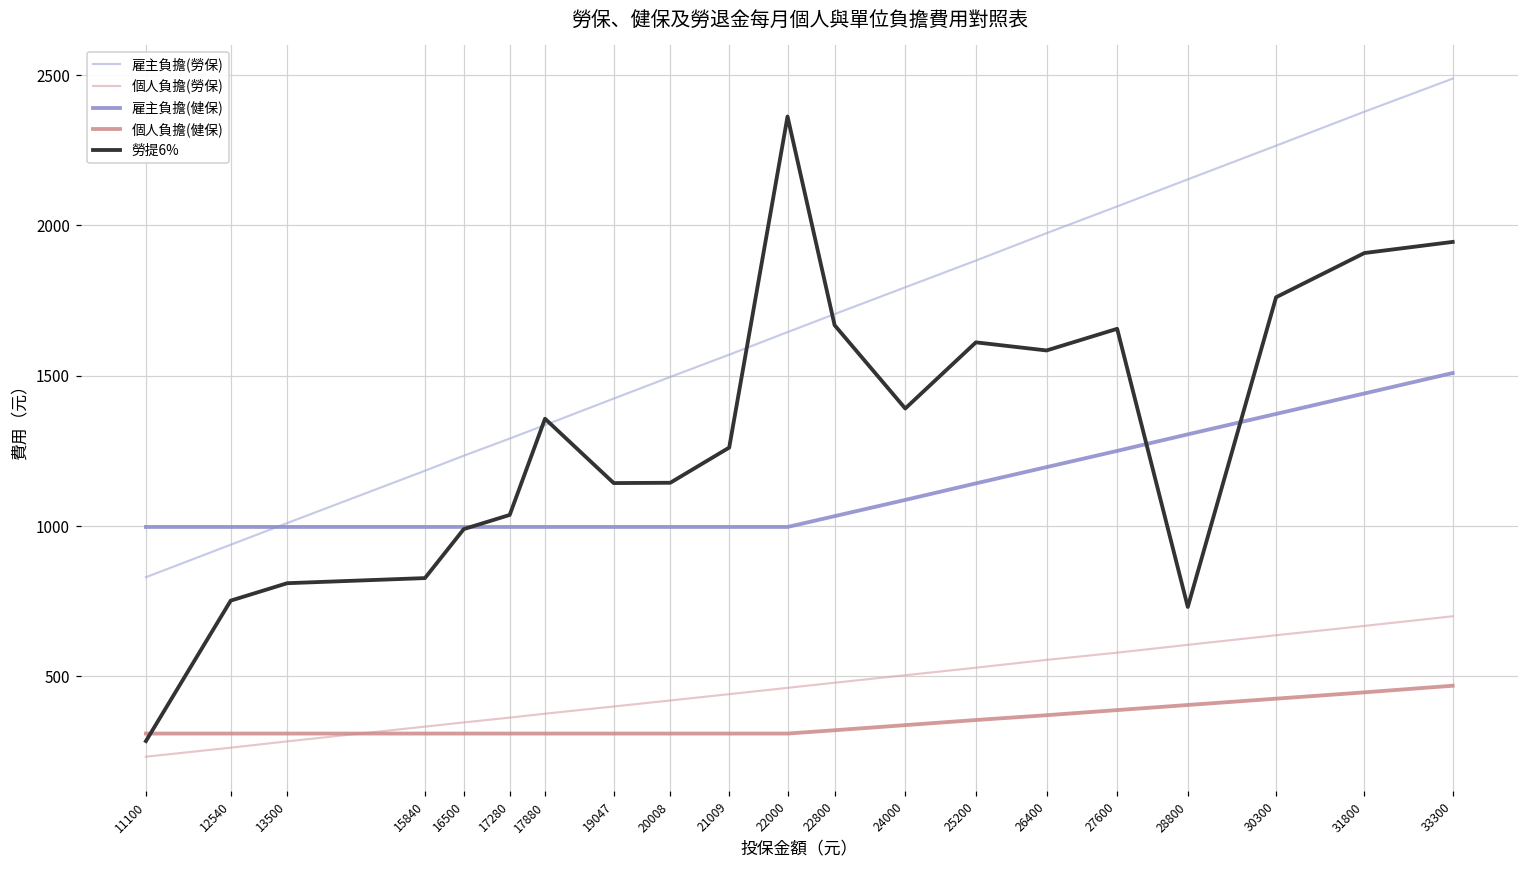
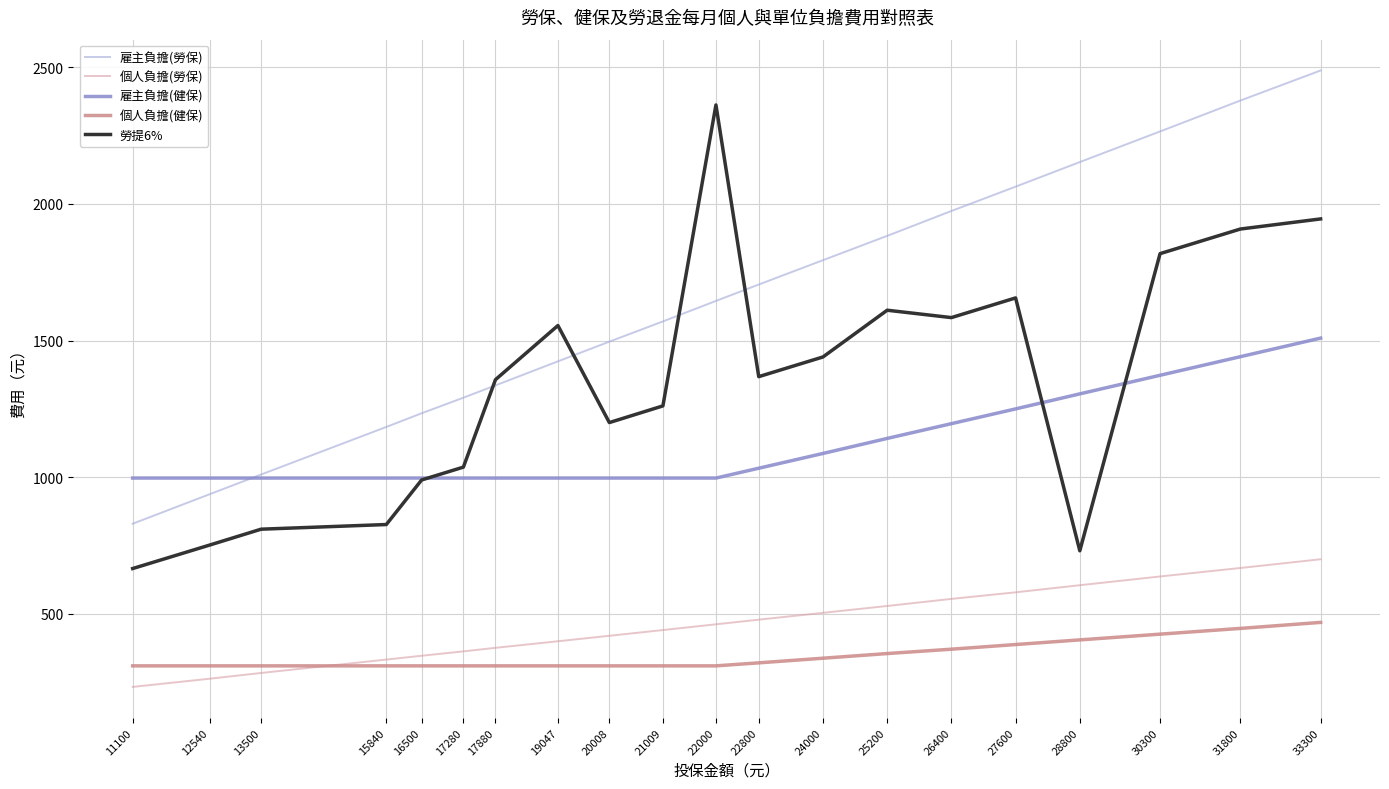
  {
    "勞提6%": {
-     "11100": 290,
+     "11100": 670,
      "12540": 750,
      "13500": 810,
      "15840": 830,
      "17280": 1040,
      "17880": 1360,
-     "19047": 1140,
-     "20008": 1140,
+     "19047": 1560,
+     "20008": 1200,
      "21009": 1260,
      "22000": 2360,
-     "22800": 1670,
-     "24000": 1390,
+     "22800": 1370,
+     "24000": 1440,
      "25200": 1610,
      "26400": 1580,
      "27600": 1660,
      "28800": 730,
-     "30300": 1760,
+     "30300": 1820,
      "31800": 1910,
      "33300": 1950
    }
  }
